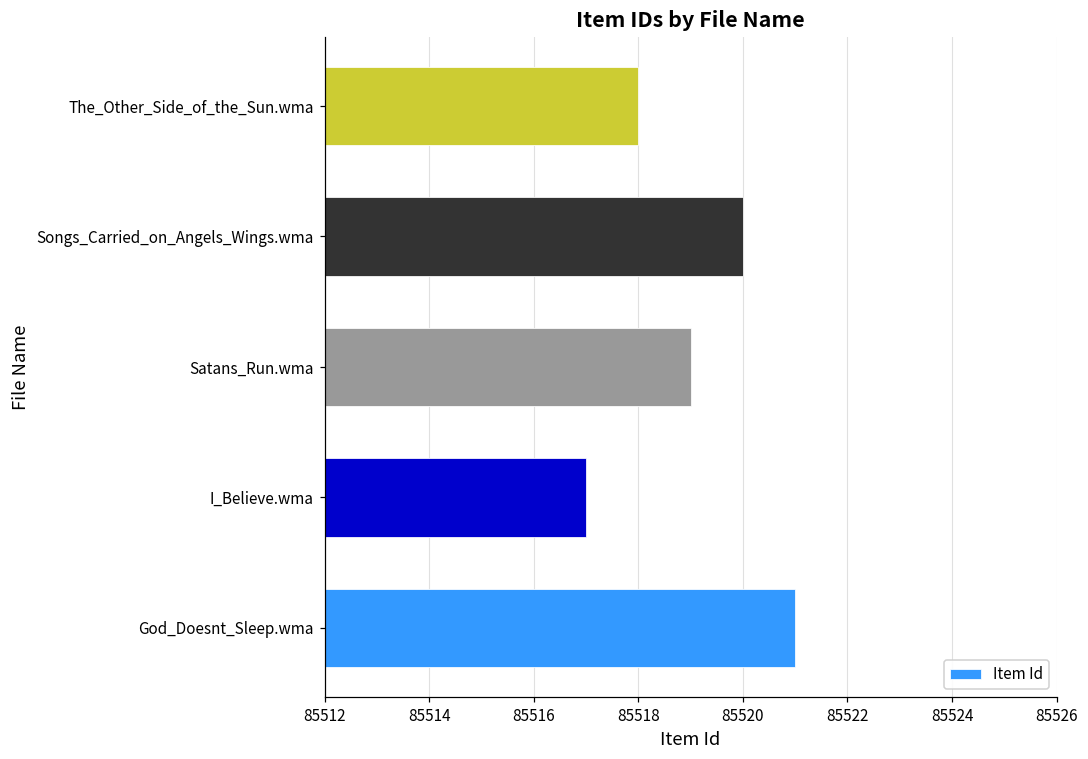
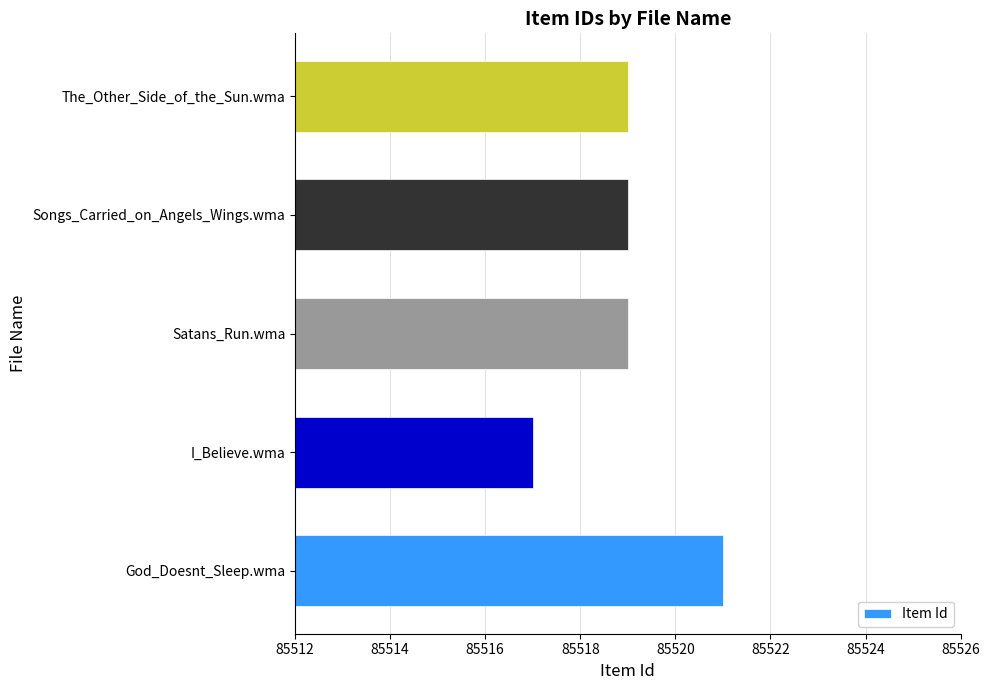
  {
-   "The_Other_Side_of_the_Sun.wma": 85518,
-   "Songs_Carried_on_Angels_Wings.wma": 85520,
+   "The_Other_Side_of_the_Sun.wma": 85519,
+   "Songs_Carried_on_Angels_Wings.wma": 85519,
    "Satans_Run.wma": 85519,
    "I_Believe.wma": 85517,
    "God_Doesnt_Sleep.wma": 85521
  }
